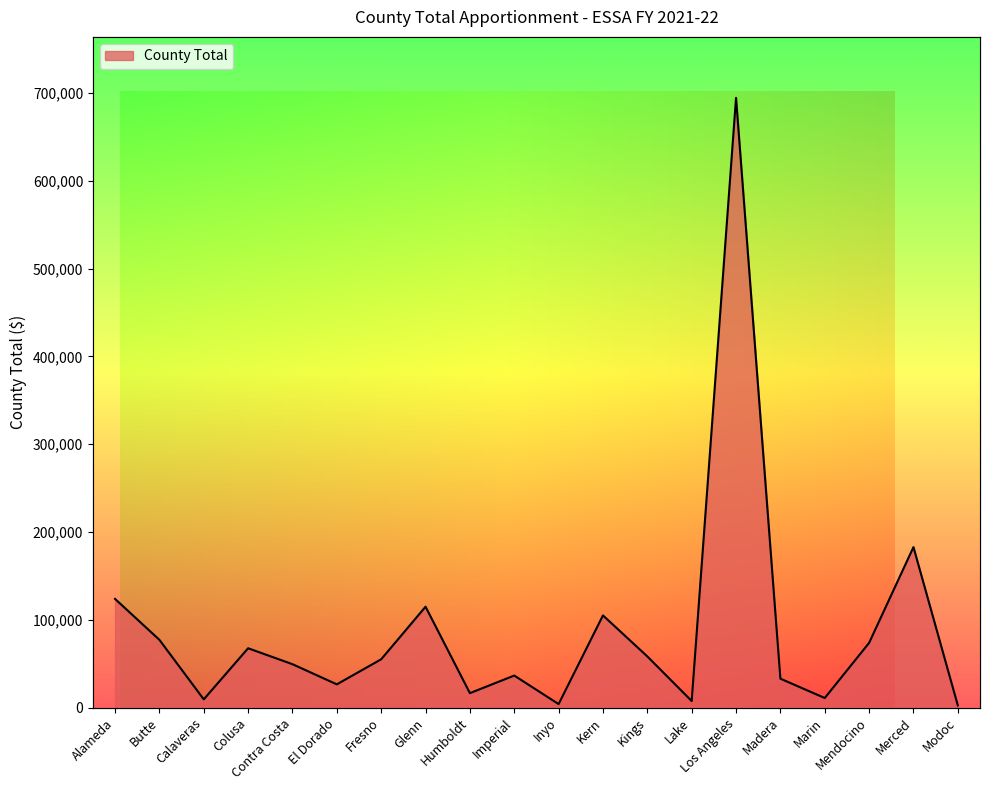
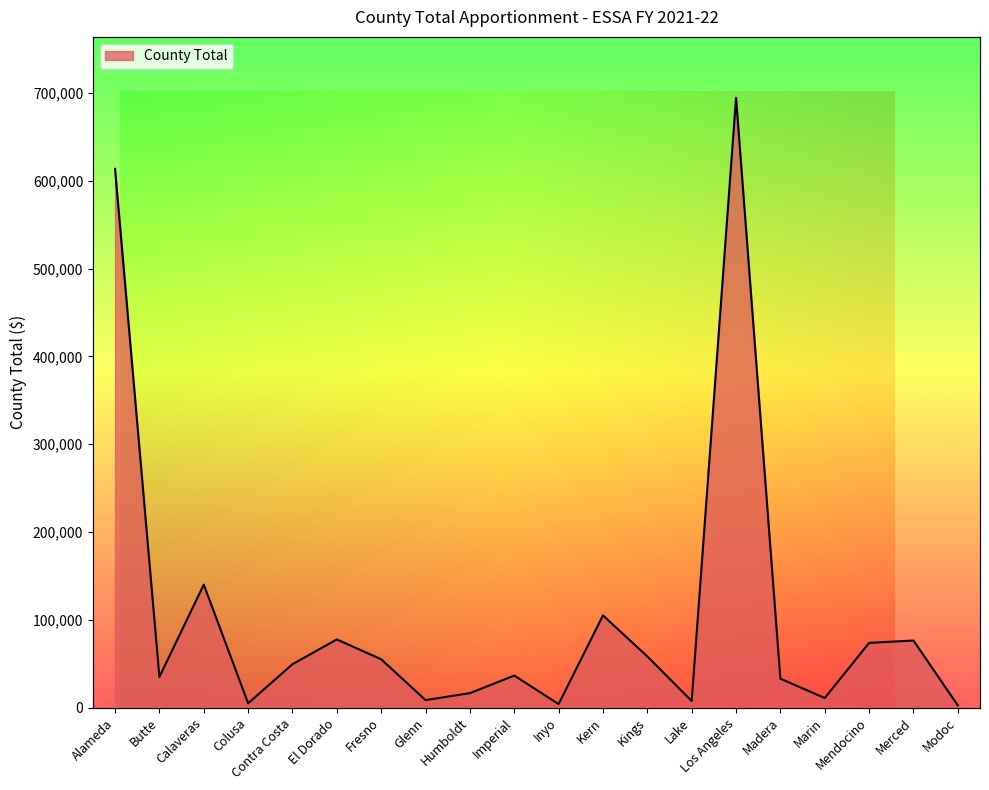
  {
-   "Alameda": "120,000",
-   "Butte": "80,000",
-   "Calaveras": "10,000",
-   "Colusa": "70,000",
+   "Alameda": "610,000",
+   "Butte": "30,000",
+   "Calaveras": "140,000",
+   "Colusa": "0",
    "Contra Costa": "50,000",
-   "El Dorado": "30,000",
+   "El Dorado": "80,000",
    "Fresno": "60,000",
-   "Glenn": "110,000",
+   "Glenn": "10,000",
    "Humboldt": "20,000",
    "Imperial": "40,000",
    "Inyo": "0",
    "Kern": "110,000",
    "Kings": "60,000",
    "Lake": "10,000",
    "Los Angeles": "690,000",
    "Madera": "30,000",
    "Marin": "10,000",
    "Mendocino": "70,000",
-   "Merced": "180,000",
+   "Merced": "80,000",
    "Modoc": "0"
  }
